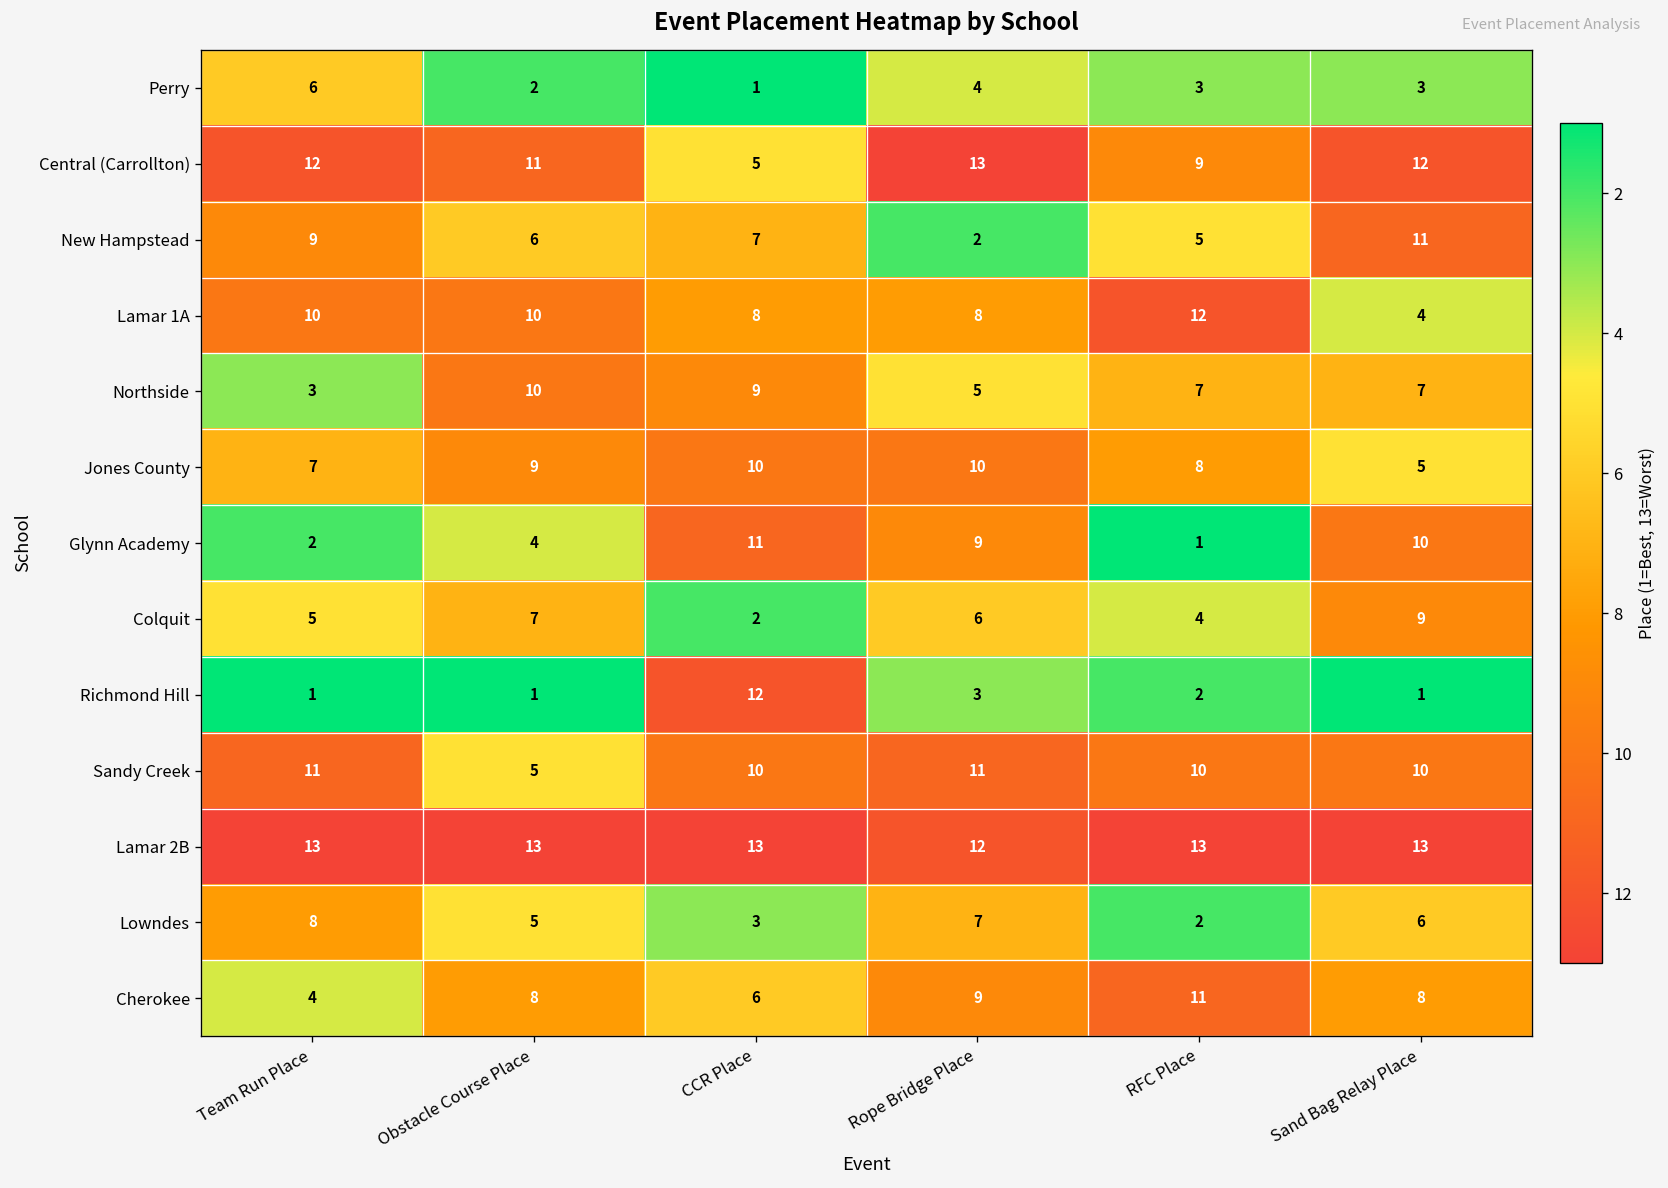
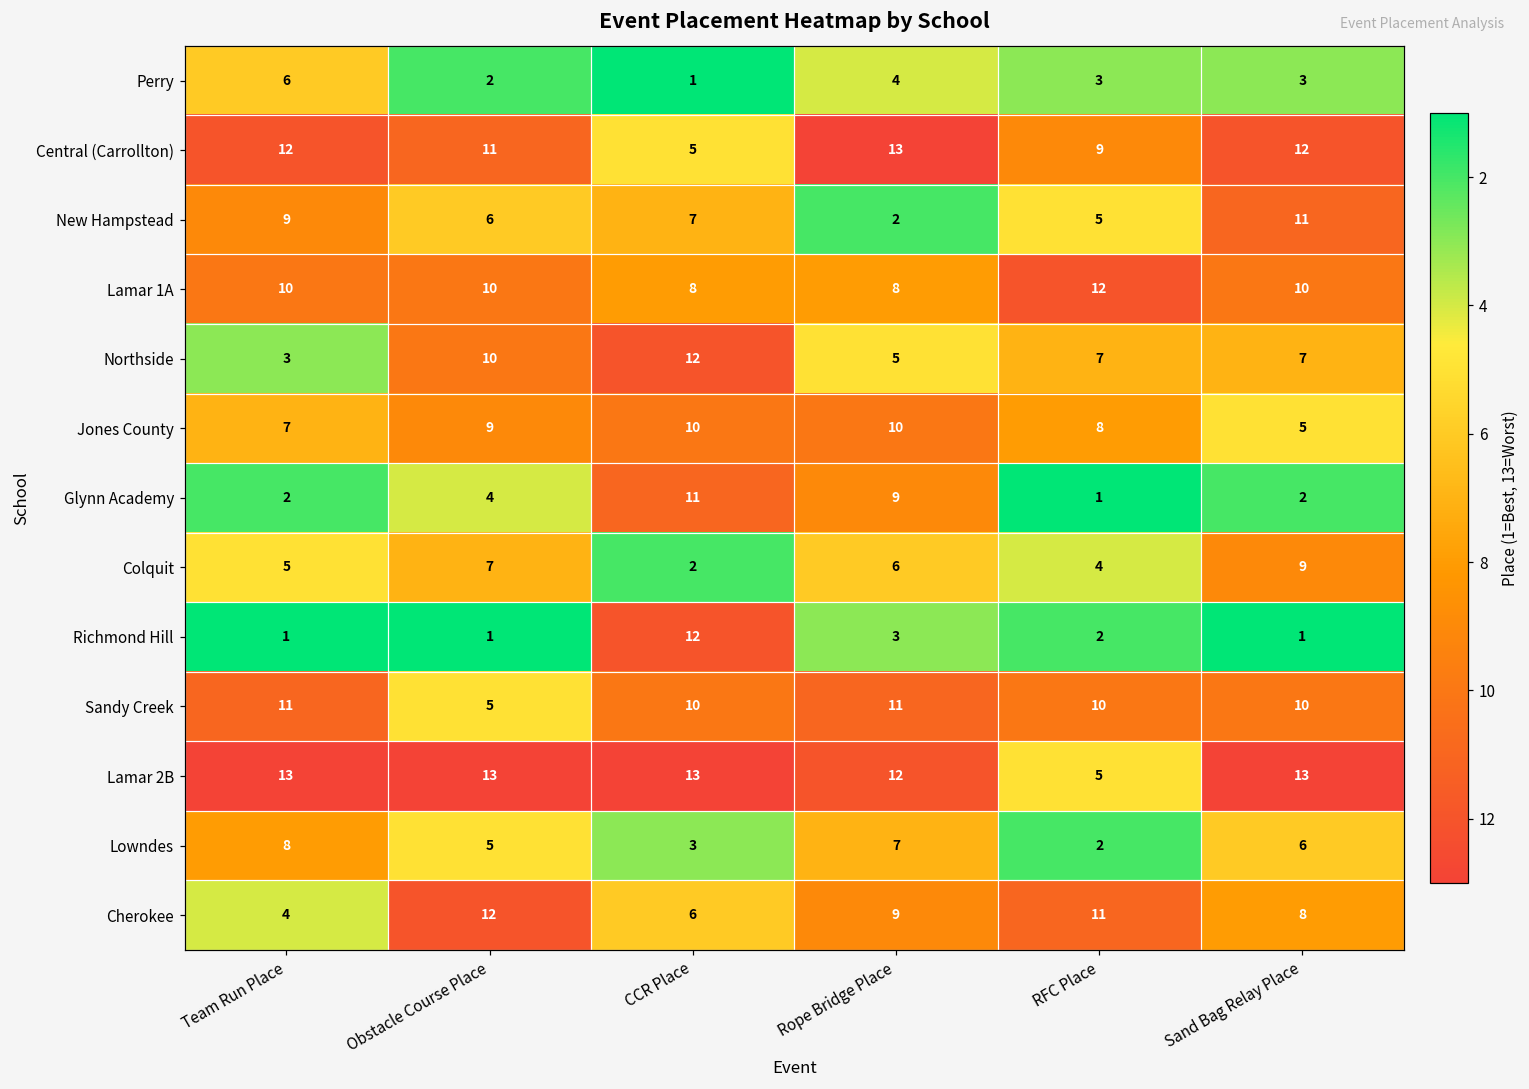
  {
    "Perry": {
      "Team Run Place": 6,
      "Obstacle Course Place": 2,
      "CCR Place": 1,
      "Rope Bridge Place": 4,
      "RFC Place": 3,
      "Sand Bag Relay Place": 3
    },
    "Central (Carrollton)": {
      "Team Run Place": 12,
      "Obstacle Course Place": 11,
      "CCR Place": 5,
      "Rope Bridge Place": 13,
      "RFC Place": 9,
      "Sand Bag Relay Place": 12
    },
    "New Hampstead": {
      "Team Run Place": 9,
      "Obstacle Course Place": 6,
      "CCR Place": 7,
      "Rope Bridge Place": 2,
      "RFC Place": 5,
      "Sand Bag Relay Place": 11
    },
    "Lamar 1A": {
      "Team Run Place": 10,
      "Obstacle Course Place": 10,
      "CCR Place": 8,
      "Rope Bridge Place": 8,
      "RFC Place": 12,
-     "Sand Bag Relay Place": 4
+     "Sand Bag Relay Place": 10
    },
    "Northside": {
      "Team Run Place": 3,
      "Obstacle Course Place": 10,
-     "CCR Place": 9,
+     "CCR Place": 12,
      "Rope Bridge Place": 5,
      "RFC Place": 7,
      "Sand Bag Relay Place": 7
    },
    "Jones County": {
      "Team Run Place": 7,
      "Obstacle Course Place": 9,
      "CCR Place": 10,
      "Rope Bridge Place": 10,
      "RFC Place": 8,
      "Sand Bag Relay Place": 5
    },
    "Glynn Academy": {
      "Team Run Place": 2,
      "Obstacle Course Place": 4,
      "CCR Place": 11,
      "Rope Bridge Place": 9,
      "RFC Place": 1,
-     "Sand Bag Relay Place": 10
+     "Sand Bag Relay Place": 2
    },
    "Colquit": {
      "Team Run Place": 5,
      "Obstacle Course Place": 7,
      "CCR Place": 2,
      "Rope Bridge Place": 6,
      "RFC Place": 4,
      "Sand Bag Relay Place": 9
    },
    "Richmond Hill": {
      "Team Run Place": 1,
      "Obstacle Course Place": 1,
      "CCR Place": 12,
      "Rope Bridge Place": 3,
      "RFC Place": 2,
      "Sand Bag Relay Place": 1
    },
    "Sandy Creek": {
      "Team Run Place": 11,
      "Obstacle Course Place": 5,
      "CCR Place": 10,
      "Rope Bridge Place": 11,
      "RFC Place": 10,
      "Sand Bag Relay Place": 10
    },
    "Lamar 2B": {
      "Team Run Place": 13,
      "Obstacle Course Place": 13,
      "CCR Place": 13,
      "Rope Bridge Place": 12,
-     "RFC Place": 13,
+     "RFC Place": 5,
      "Sand Bag Relay Place": 13
    },
    "Lowndes": {
      "Team Run Place": 8,
      "Obstacle Course Place": 5,
      "CCR Place": 3,
      "Rope Bridge Place": 7,
      "RFC Place": 2,
      "Sand Bag Relay Place": 6
    },
    "Cherokee": {
      "Team Run Place": 4,
-     "Obstacle Course Place": 8,
+     "Obstacle Course Place": 12,
      "CCR Place": 6,
      "Rope Bridge Place": 9,
      "RFC Place": 11,
      "Sand Bag Relay Place": 8
    }
  }
